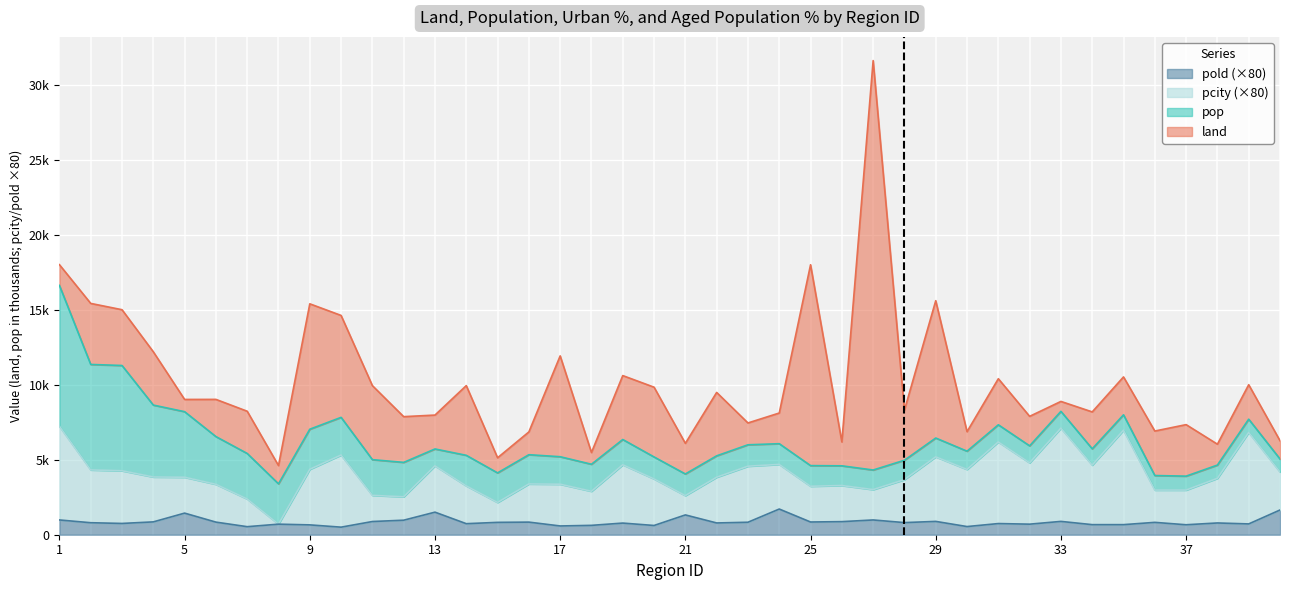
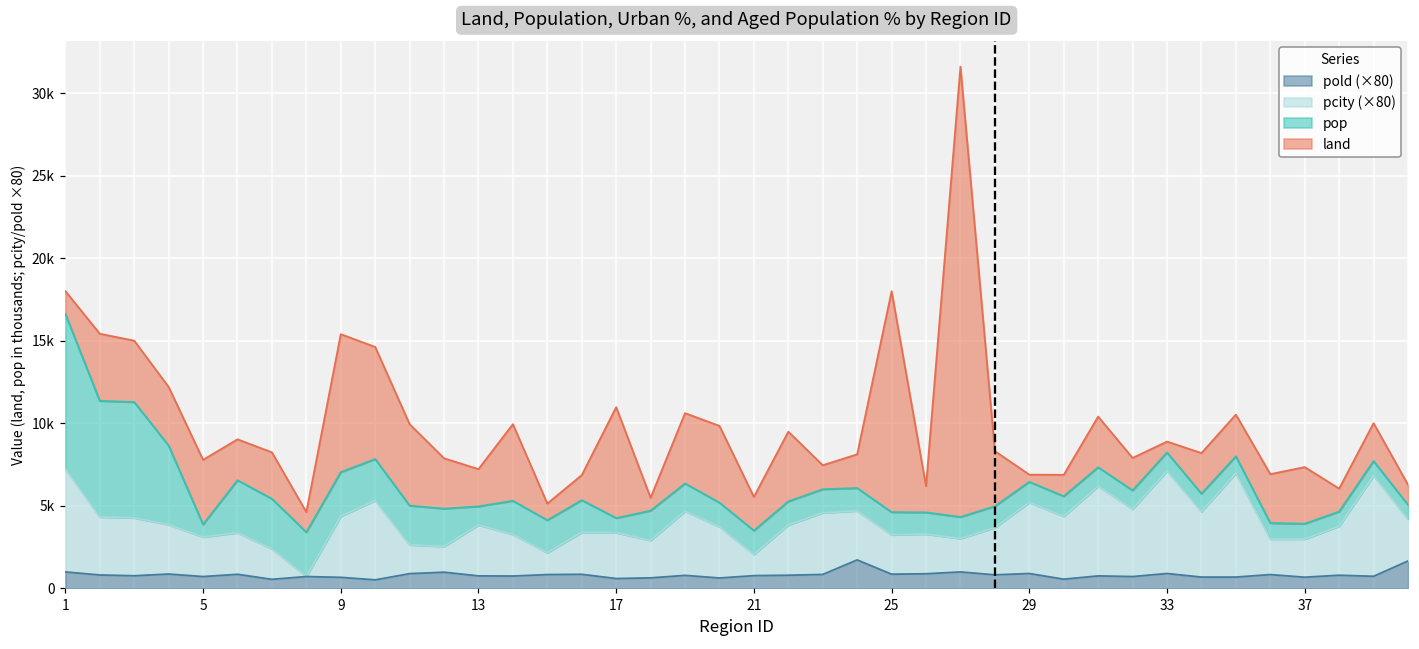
  {
    "pold (×80)": {
      "1": 1000,
-     "5": 1400,
+     "5": 700,
      "9": 700,
-     "13": 1500,
+     "13": 700,
      "17": 600,
-     "21": 1300,
+     "21": 800,
      "25": 800,
      "29": 900,
      "33": 900,
      "37": 700
    },
    "pcity (×80)": {
      "1": 6200,
      "5": 2400,
      "9": 3700,
      "13": 3100,
      "17": 2800,
      "21": 1300,
      "25": 2400,
      "29": 4300,
      "33": 6200,
      "37": 2300
    },
    "pop": {
      "1": 9400,
-     "5": 4400,
+     "5": 800,
      "9": 2700,
      "13": 1100,
-     "17": 1800,
+     "17": 900,
      "21": 1400,
      "25": 1400,
      "29": 1300,
      "33": 1100,
      "37": 900
    },
    "land": {
      "1": 1400,
-     "5": 800,
+     "5": 3900,
      "9": 8400,
      "13": 2300,
      "17": 6700,
      "21": 2000,
      "25": 13400,
-     "29": 9200,
+     "29": 400,
      "33": 700,
      "37": 3400
    }
  }
